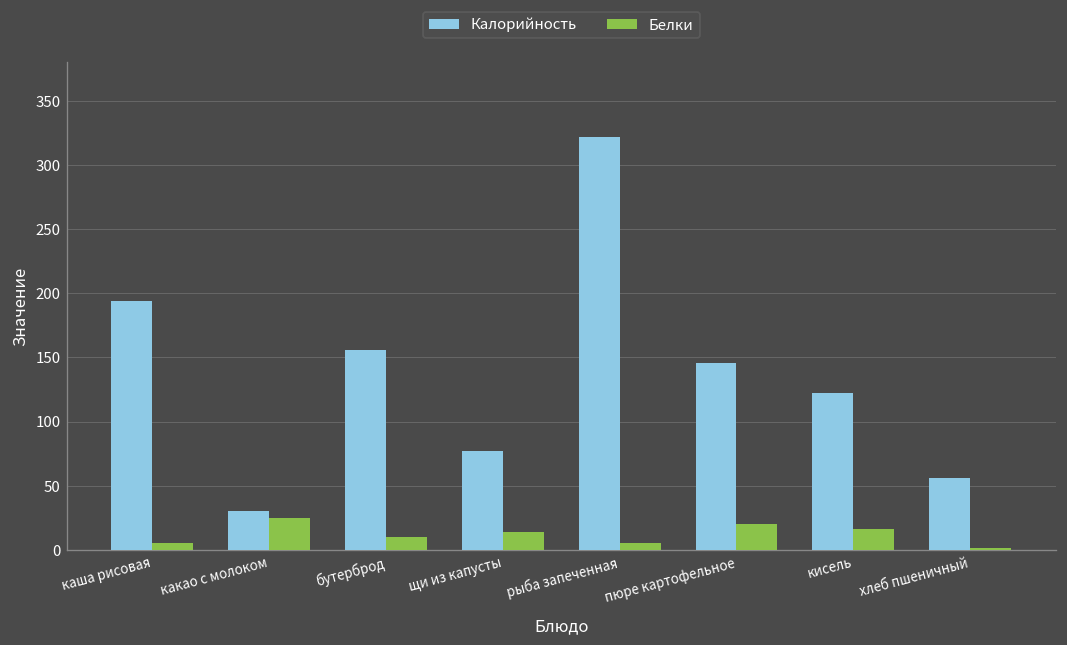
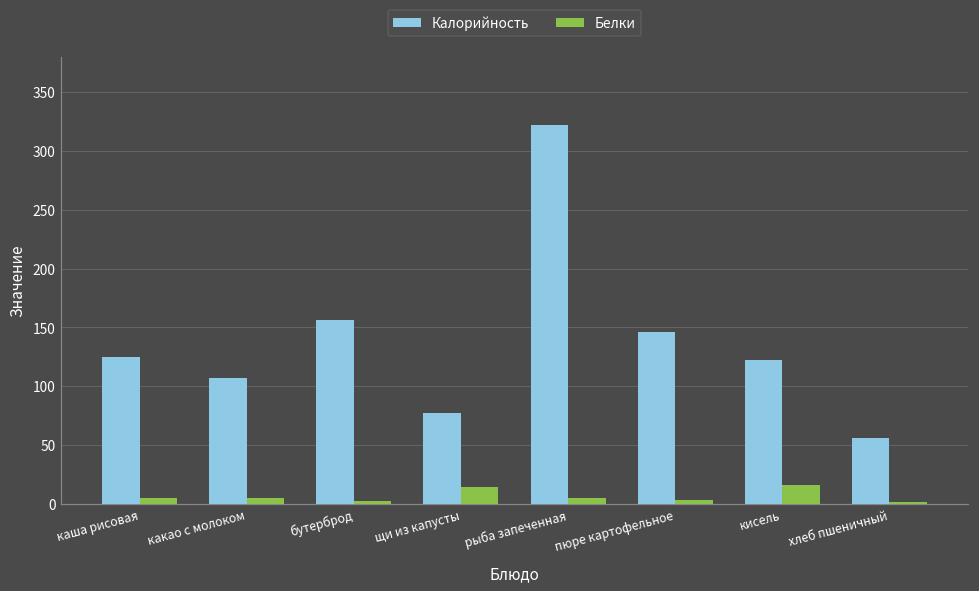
  {
    "Калорийность": {
-     "каша рисовая": 194,
-     "какао с молоком": 30,
+     "каша рисовая": 125,
+     "какао с молоком": 107,
      "бутерброд": 156,
      "щи из капусты": 77,
      "рыба запеченная": 322,
      "пюре картофельное": 146,
      "кисель": 122,
      "хлеб пшеничный": 56
    },
    "Белки": {
      "каша рисовая": 5,
-     "какао с молоком": 25,
-     "бутерброд": 10,
+     "какао с молоком": 5,
+     "бутерброд": 2,
      "щи из капусты": 14,
      "рыба запеченная": 5,
-     "пюре картофельное": 20,
+     "пюре картофельное": 3,
      "кисель": 16
    }
  }
